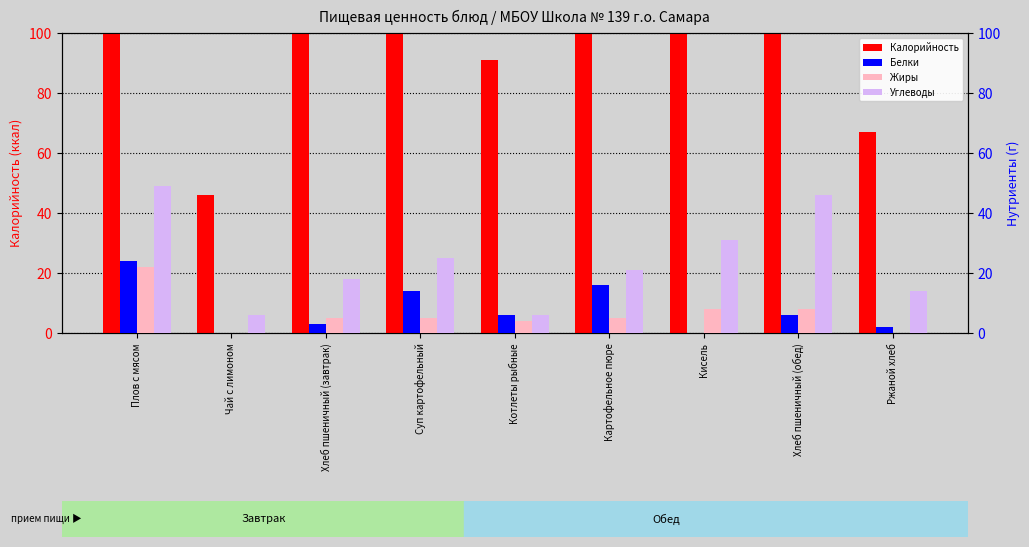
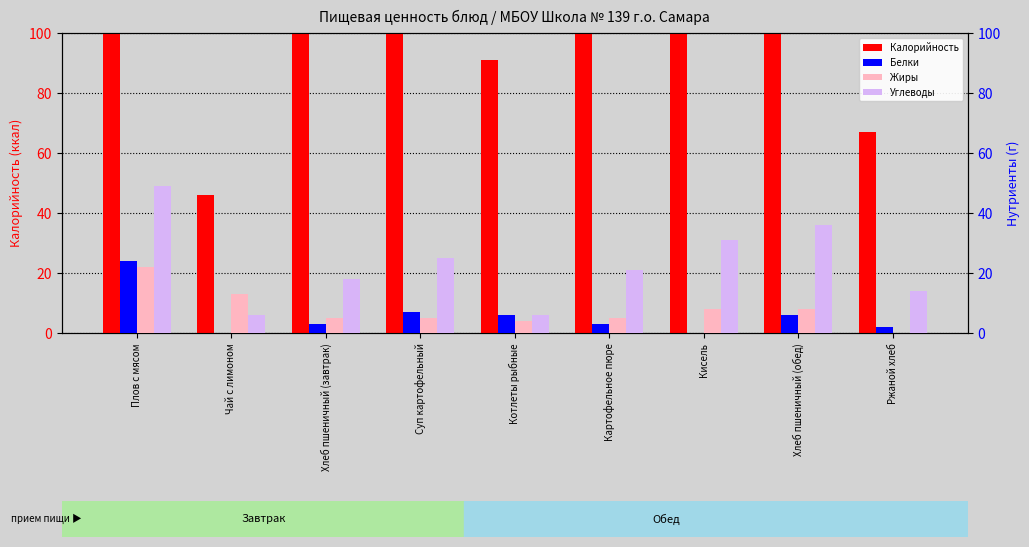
  {
    "Калорийность": {
      "Чай с лимоном": 46,
      "Котлеты рыбные": 91,
      "Ржаной хлеб": 67
    },
    "Белки": {
      "Плов с мясом": 24,
      "Чай с лимоном": 0,
      "Хлеб пшеничный (завтрак)": 3,
-     "Суп картофельный": 14,
+     "Суп картофельный": 7,
      "Котлеты рыбные": 6,
-     "Картофельное пюре": 16,
+     "Картофельное пюре": 3,
      "Кисель": 0,
      "Хлеб пшеничный (обед)": 6,
      "Ржаной хлеб": 2
    },
    "Жиры": {
      "Плов с мясом": 22,
-     "Чай с лимоном": 0,
+     "Чай с лимоном": 13,
      "Хлеб пшеничный (завтрак)": 5,
      "Суп картофельный": 5,
      "Котлеты рыбные": 4,
      "Картофельное пюре": 5,
      "Кисель": 8,
      "Хлеб пшеничный (обед)": 8,
      "Ржаной хлеб": 0
    },
    "Углеводы": {
      "Плов с мясом": 49,
      "Чай с лимоном": 6,
      "Хлеб пшеничный (завтрак)": 18,
      "Суп картофельный": 25,
      "Котлеты рыбные": 6,
      "Картофельное пюре": 21,
      "Кисель": 31,
-     "Хлеб пшеничный (обед)": 46,
+     "Хлеб пшеничный (обед)": 36,
      "Ржаной хлеб": 14
    }
  }
